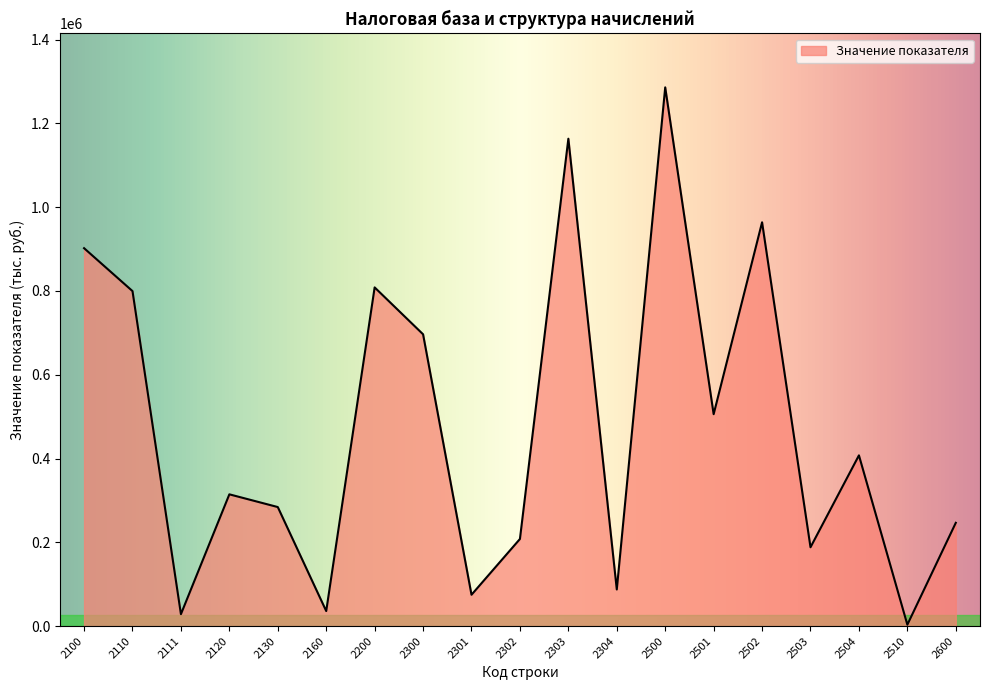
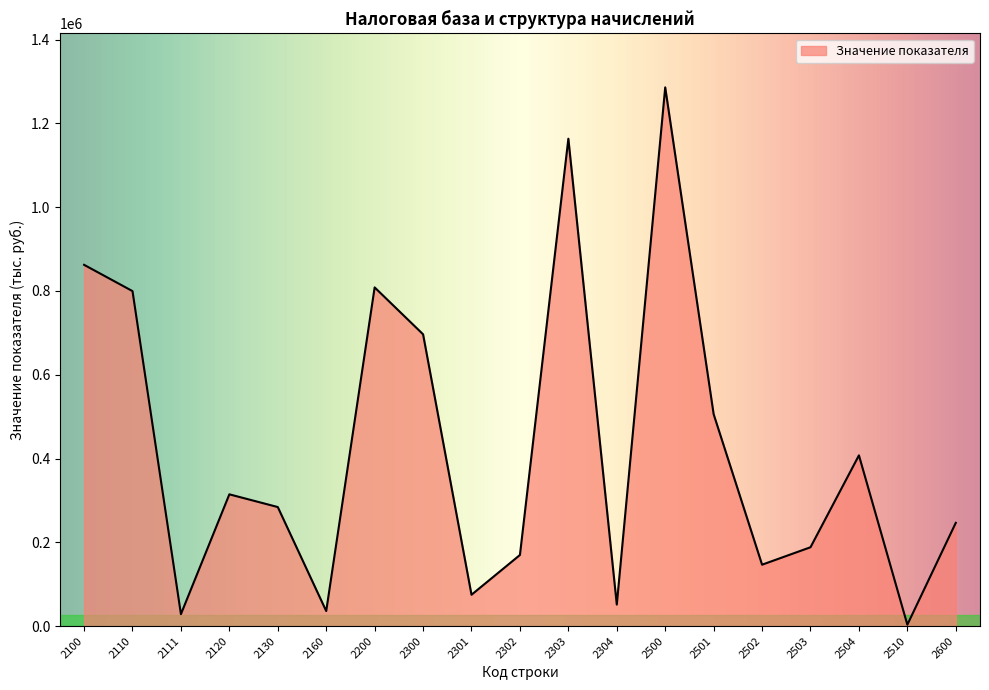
  {
-   "2100": 900000,
+   "2100": 860000,
    "2110": 800000,
    "2111": 30000,
    "2120": 310000,
    "2130": 280000,
    "2160": 40000,
    "2200": 810000,
    "2300": 700000,
    "2301": 70000,
-   "2302": 210000,
+   "2302": 170000,
    "2303": 1160000,
-   "2304": 90000,
+   "2304": 50000,
    "2500": 1290000,
    "2501": 510000,
-   "2502": 960000,
+   "2502": 150000,
    "2503": 190000,
    "2504": 410000,
    "2600": 250000
  }
